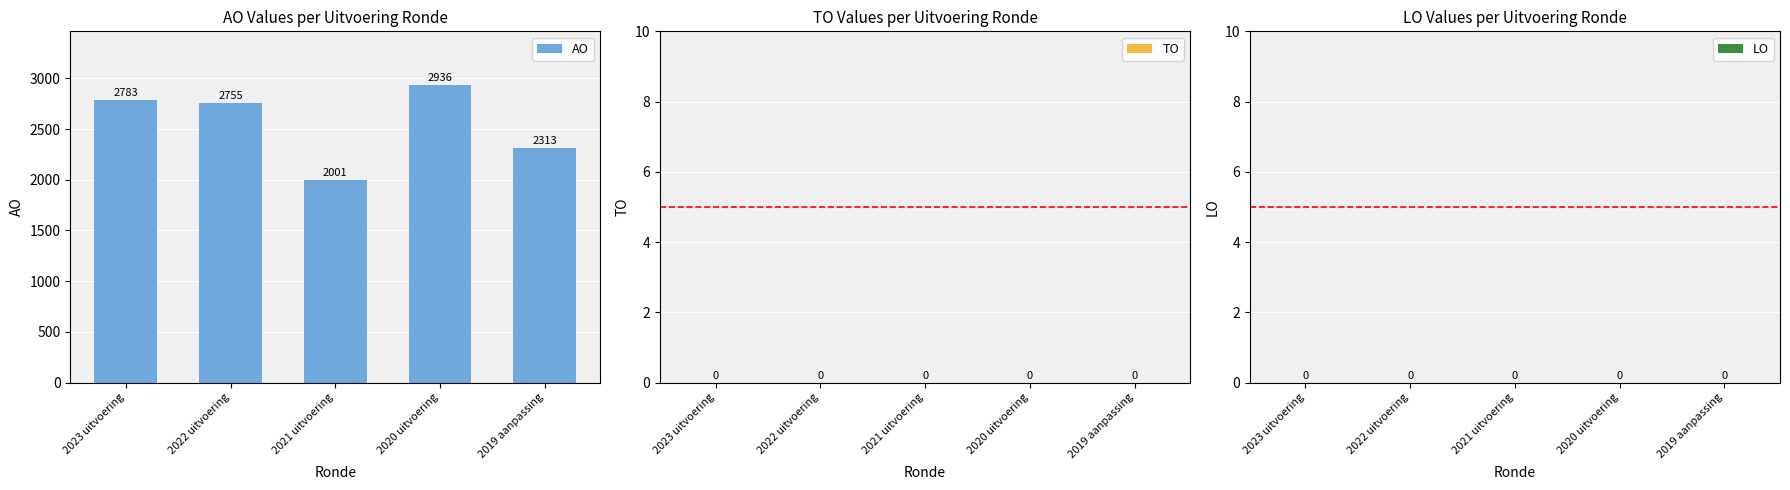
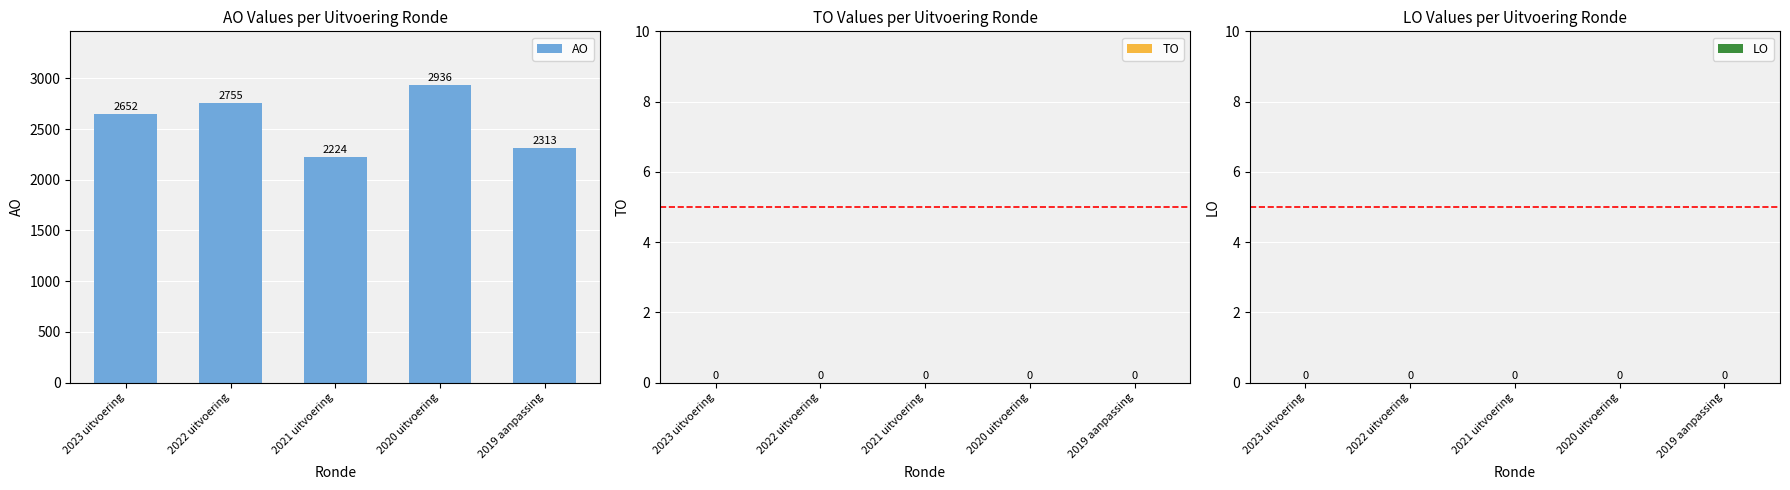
  {
    "AO Values per Uitvoering Ronde": {
-     "2023 uitvoering": 2783,
+     "2023 uitvoering": 2652,
      "2022 uitvoering": 2755,
-     "2021 uitvoering": 2001,
+     "2021 uitvoering": 2224,
      "2020 uitvoering": 2936,
      "2019 aanpassing": 2313
    },
    "TO Values per Uitvoering Ronde": {
      "2023 uitvoering": 0,
      "2022 uitvoering": 0,
      "2021 uitvoering": 0,
      "2020 uitvoering": 0,
      "2019 aanpassing": 0
    },
    "LO Values per Uitvoering Ronde": {
      "2023 uitvoering": 0,
      "2022 uitvoering": 0,
      "2021 uitvoering": 0,
      "2020 uitvoering": 0,
      "2019 aanpassing": 0
    }
  }
